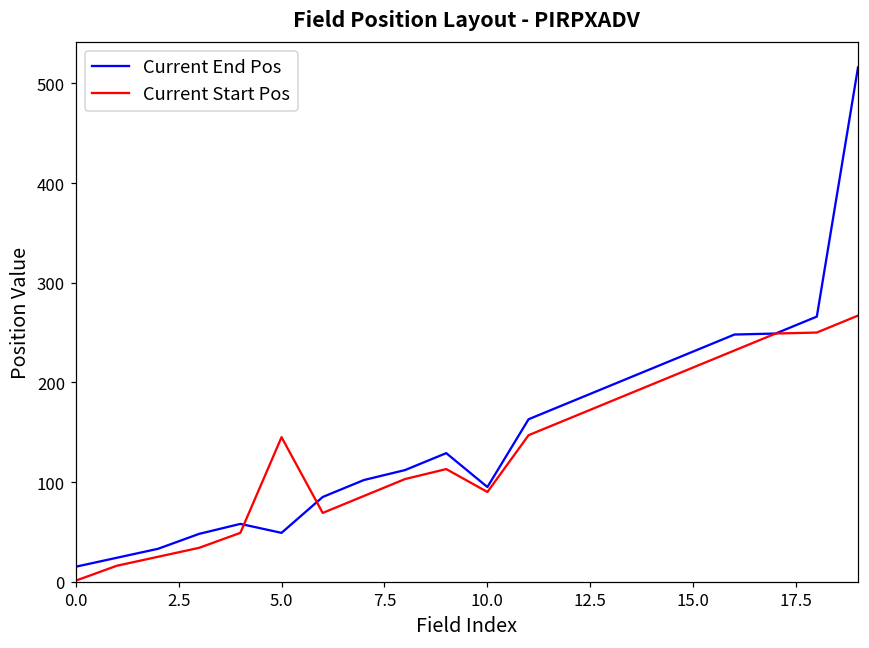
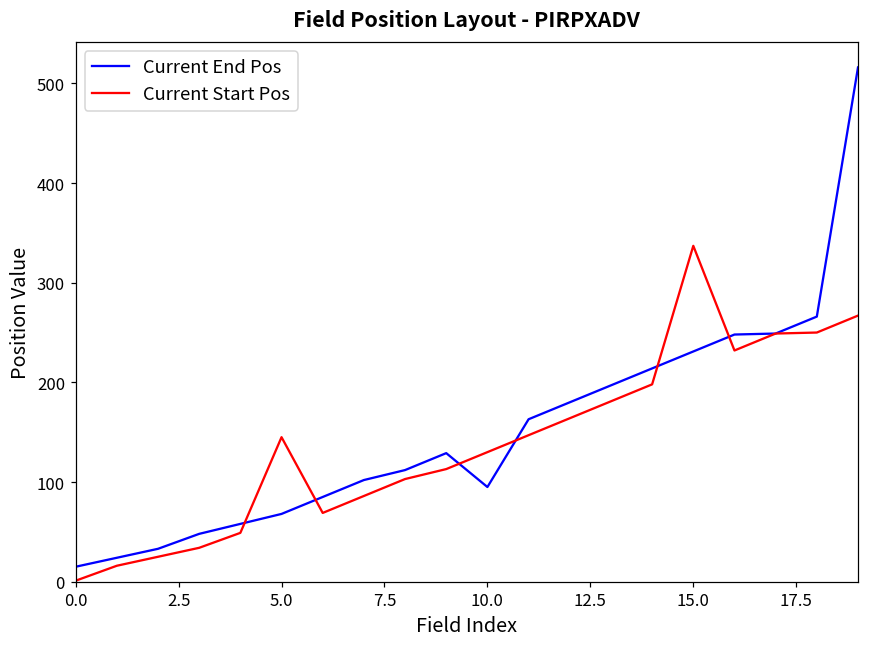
  {
    "Current End Pos": {
      "0.0": 20,
-     "5.0": 50,
+     "5.0": 70,
      "10.0": 100,
      "15.0": 230
    },
    "Current Start Pos": {
      "0.0": 0,
      "5.0": 150,
-     "10.0": 90,
-     "15.0": 220
+     "10.0": 130,
+     "15.0": 340
    }
  }
